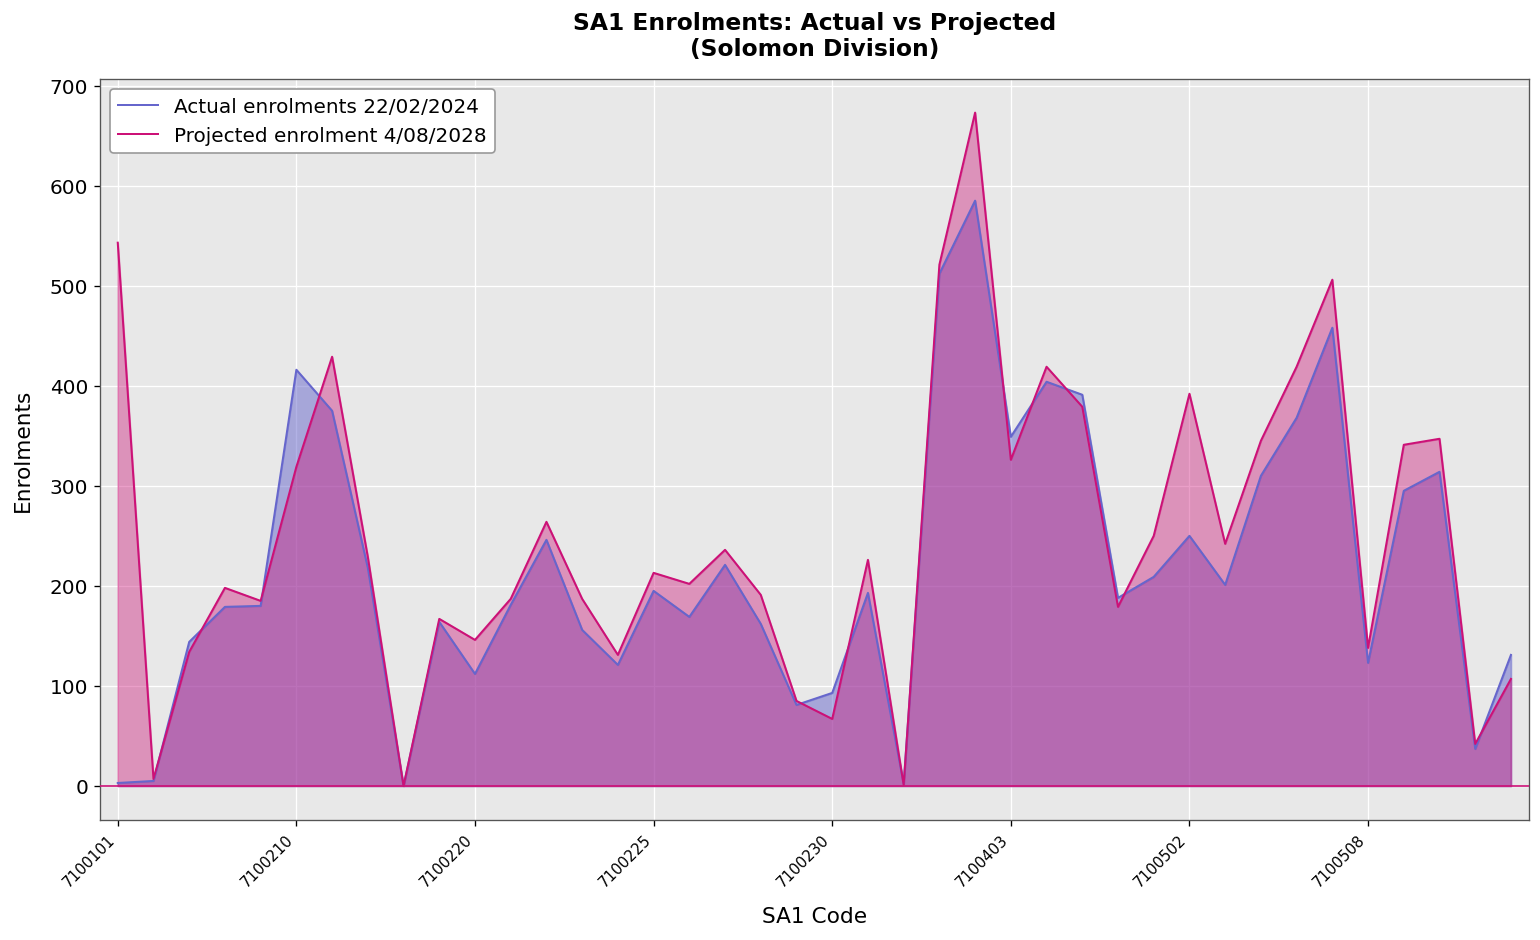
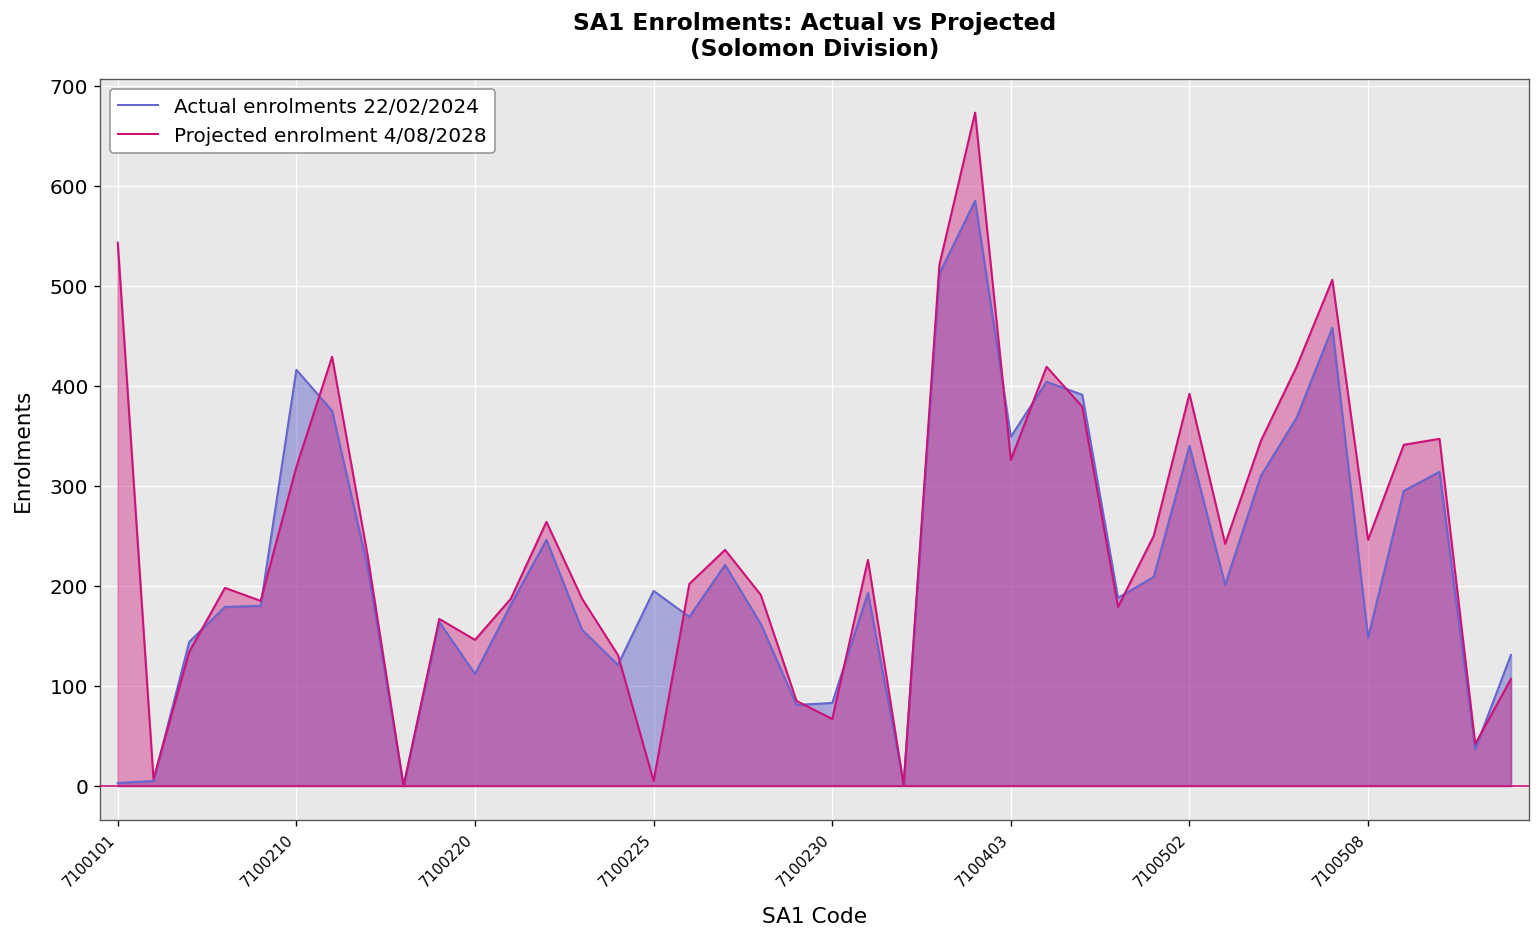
  {
    "Actual enrolments 22/02/2024": {
      "7100101": 0,
      "7100210": 420,
      "7100220": 110,
      "7100225": 200,
-     "7100230": 90,
+     "7100230": 80,
      "7100403": 350,
-     "7100502": 250,
-     "7100508": 120
+     "7100502": 340,
+     "7100508": 150
    },
    "Projected enrolment 4/08/2028": {
      "7100101": 540,
      "7100210": 320,
      "7100220": 150,
-     "7100225": 210,
+     "7100225": 10,
      "7100230": 70,
      "7100403": 330,
      "7100502": 390,
-     "7100508": 140
+     "7100508": 250
    }
  }
